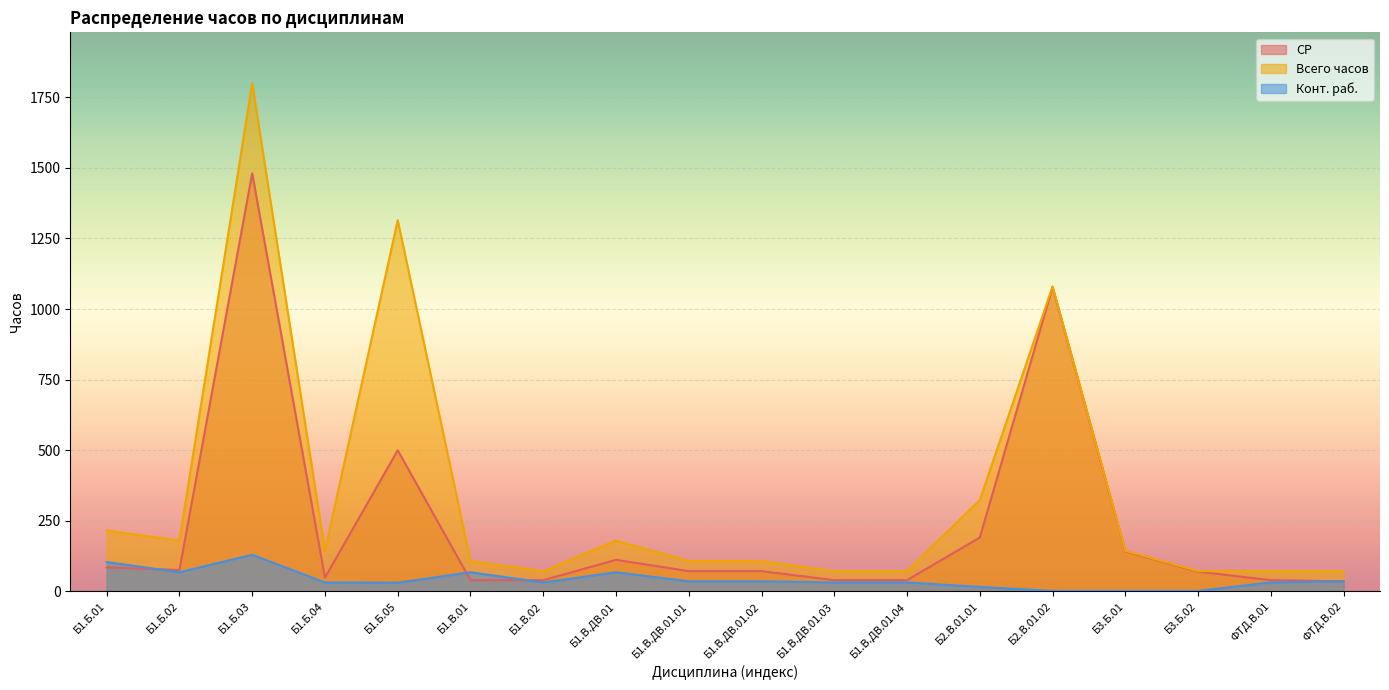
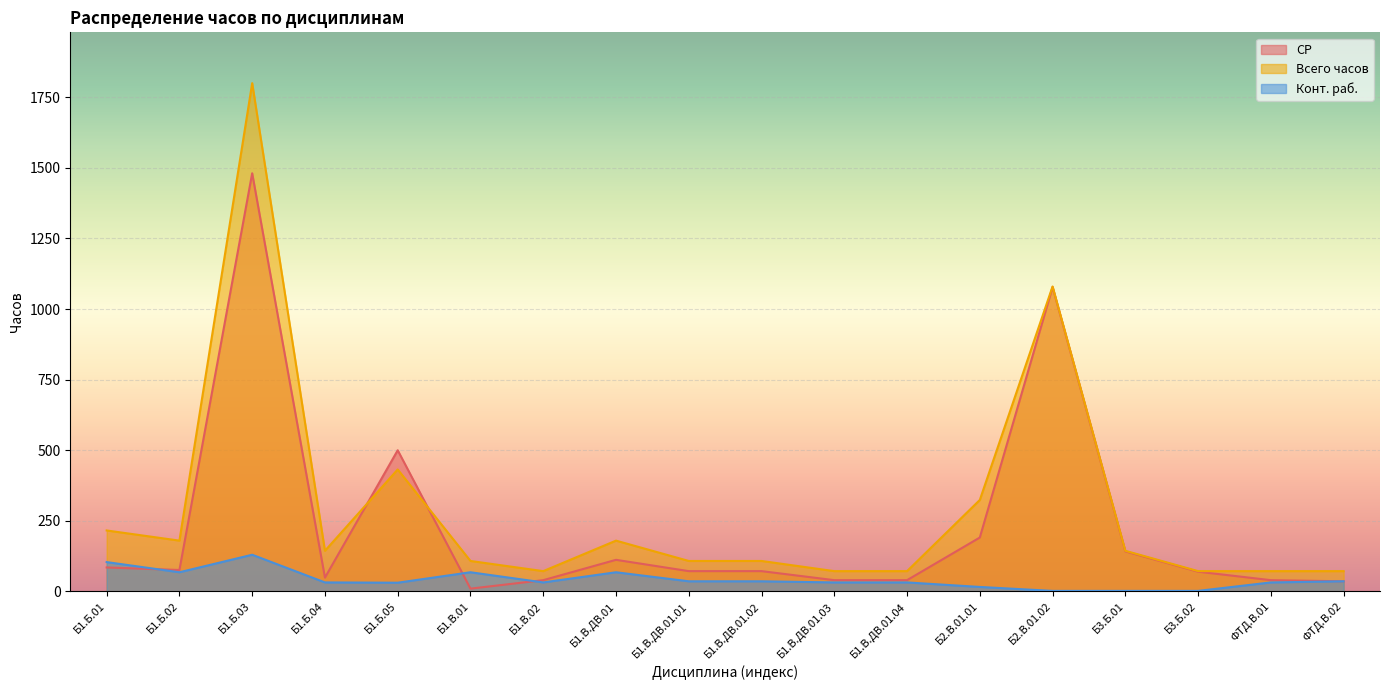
  {
    "СР": {
      "Б1.Б.01": 90,
      "Б1.Б.03": 1480,
      "Б1.Б.04": 50,
      "Б1.Б.05": 500,
-     "Б1.В.01": 40,
+     "Б1.В.01": 10,
      "Б1.В.ДВ.01": 110,
      "Б1.В.ДВ.01.01": 70,
      "Б1.В.ДВ.01.02": 70,
      "Б2.В.01.01": 190
    },
    "Всего часов": {
      "Б1.Б.01": 220,
      "Б1.Б.02": 180,
      "Б1.Б.03": 1800,
      "Б1.Б.04": 140,
-     "Б1.Б.05": 1320,
+     "Б1.Б.05": 430,
      "Б1.В.01": 110,
      "Б1.В.02": 70,
      "Б1.В.ДВ.01": 180,
      "Б1.В.ДВ.01.01": 110,
      "Б1.В.ДВ.01.02": 110,
      "Б1.В.ДВ.01.03": 70,
      "Б1.В.ДВ.01.04": 70,
      "Б2.В.01.01": 320,
      "ФТД.В.01": 70,
      "ФТД.В.02": 70
    },
    "Конт. раб.": {
      "Б1.Б.01": 100,
      "Б1.Б.03": 130,
      "Б1.Б.04": 30,
      "Б1.Б.05": 30,
      "Б1.В.01": 70,
      "Б1.В.ДВ.01": 70,
      "Б1.В.ДВ.01.01": 40,
      "Б1.В.ДВ.01.02": 40,
      "Б2.В.01.01": 20,
      "Б2.В.01.02": 0,
      "Б3.Б.01": 0,
      "Б3.Б.02": 0
    }
  }
